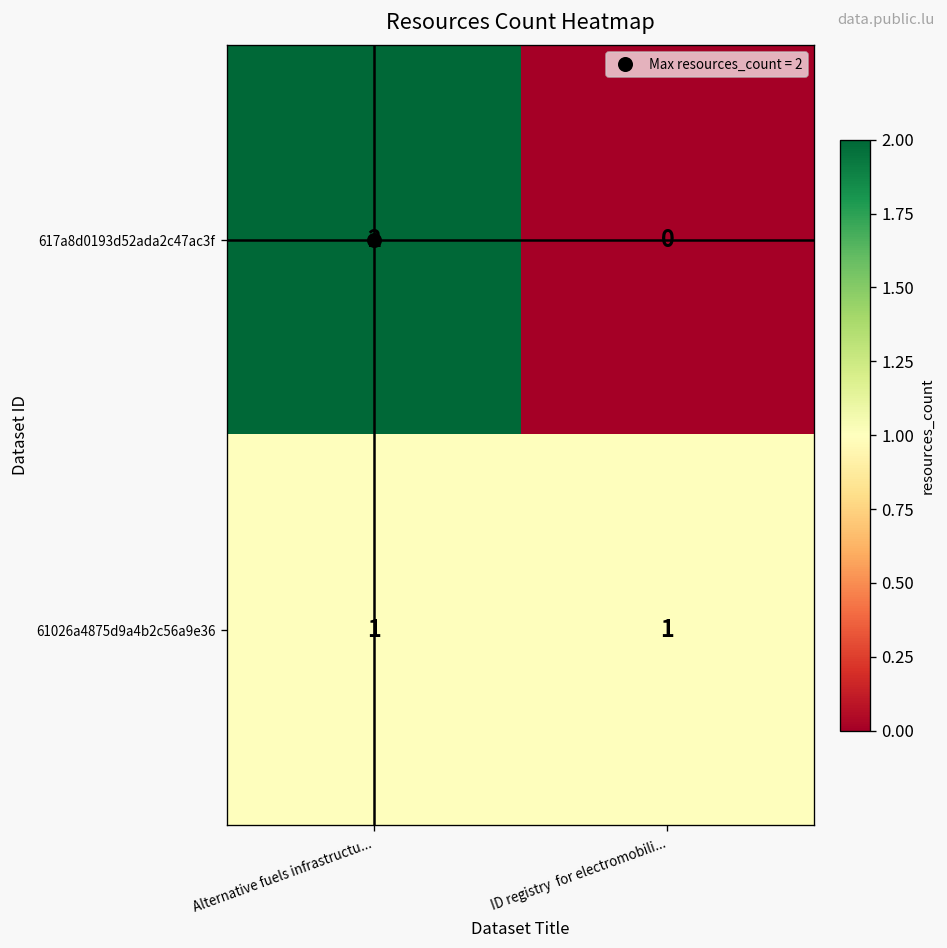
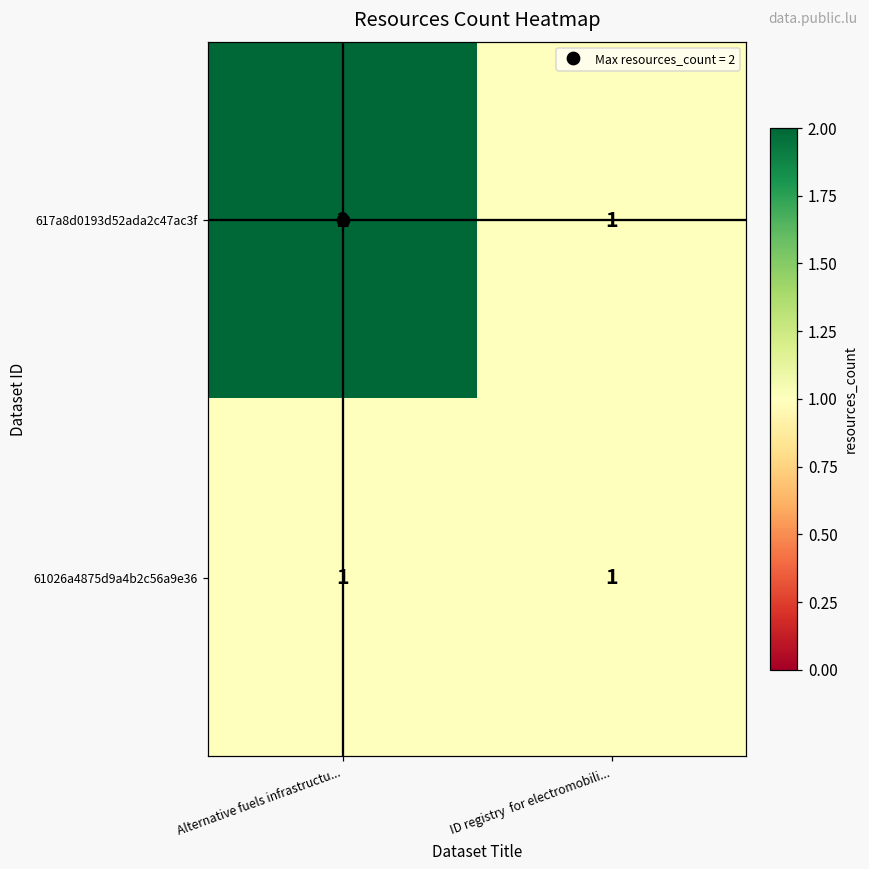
  {
    "617a8d0193d52ada2c47ac3f": {
-     "ID registry for electromobili...": 0
+     "ID registry for electromobili...": 1
    },
    "61026a4875d9a4b2c56a9e36": {
      "Alternative fuels infrastructu...": 1,
      "ID registry for electromobili...": 1
    }
  }
